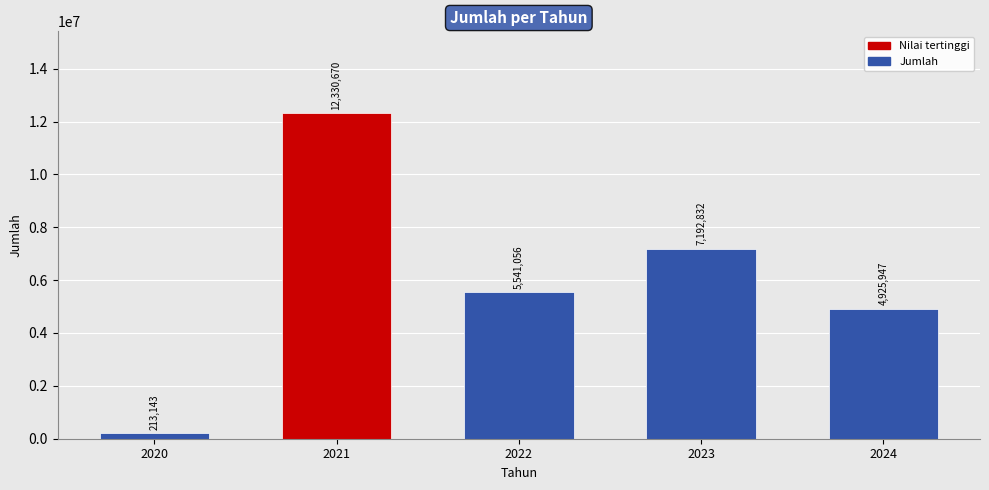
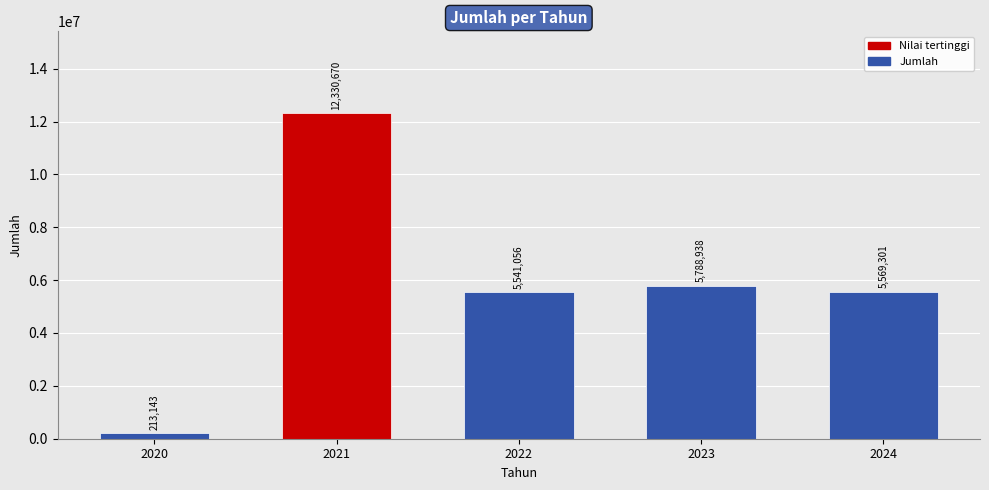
  {
    "2020": "213,143",
    "2021": "12,330,670",
    "2022": "5,541,056",
-   "2023": "7,192,832",
-   "2024": "4,925,947"
+   "2023": "5,788,938",
+   "2024": "5,569,301"
  }
